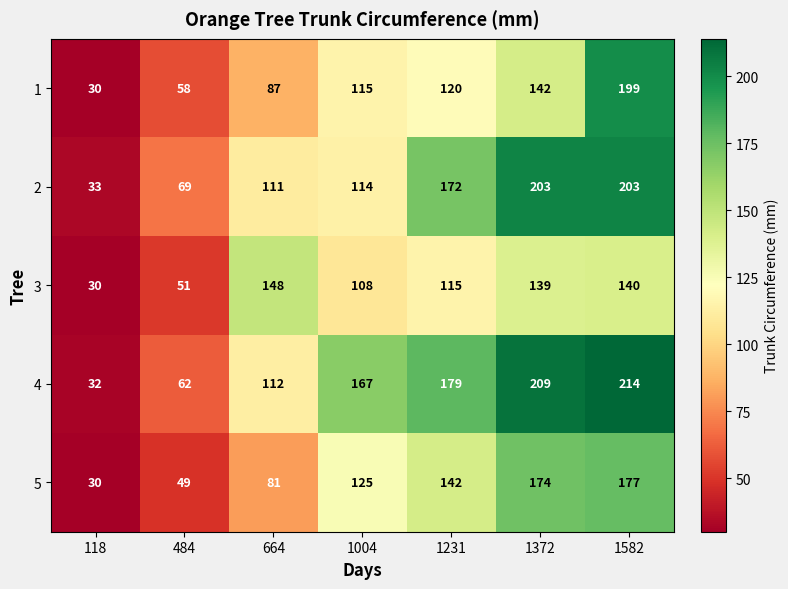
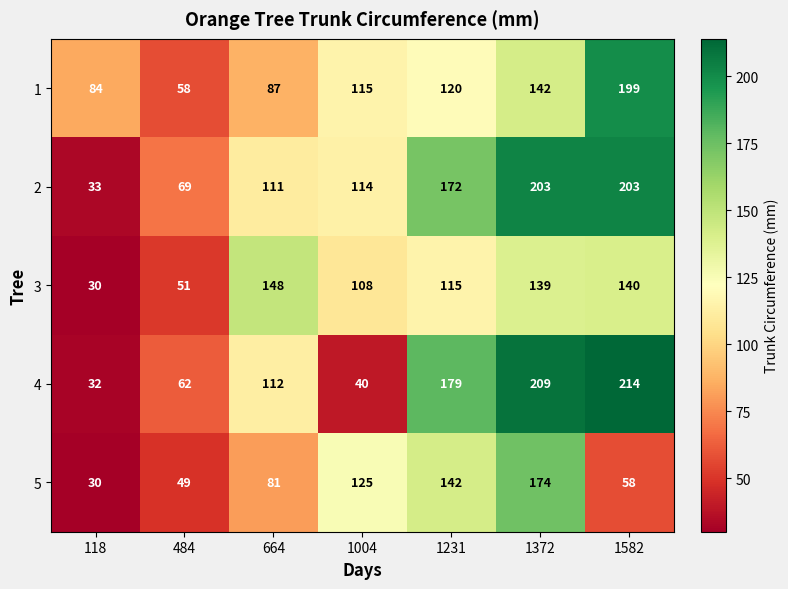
  {
    "1": {
-     "118": 30,
+     "118": 84,
      "484": 58,
      "664": 87,
      "1004": 115,
      "1231": 120,
      "1372": 142,
      "1582": 199
    },
    "2": {
      "118": 33,
      "484": 69,
      "664": 111,
      "1004": 114,
      "1231": 172,
      "1372": 203,
      "1582": 203
    },
    "3": {
      "118": 30,
      "484": 51,
      "664": 148,
      "1004": 108,
      "1231": 115,
      "1372": 139,
      "1582": 140
    },
    "4": {
      "118": 32,
      "484": 62,
      "664": 112,
-     "1004": 167,
+     "1004": 40,
      "1231": 179,
      "1372": 209,
      "1582": 214
    },
    "5": {
      "118": 30,
      "484": 49,
      "664": 81,
      "1004": 125,
      "1231": 142,
      "1372": 174,
-     "1582": 177
+     "1582": 58
    }
  }
